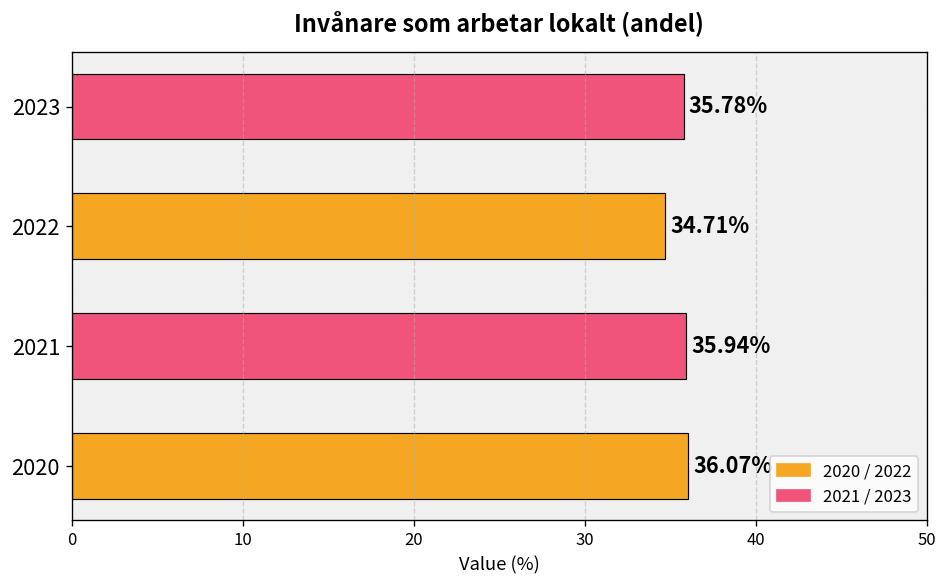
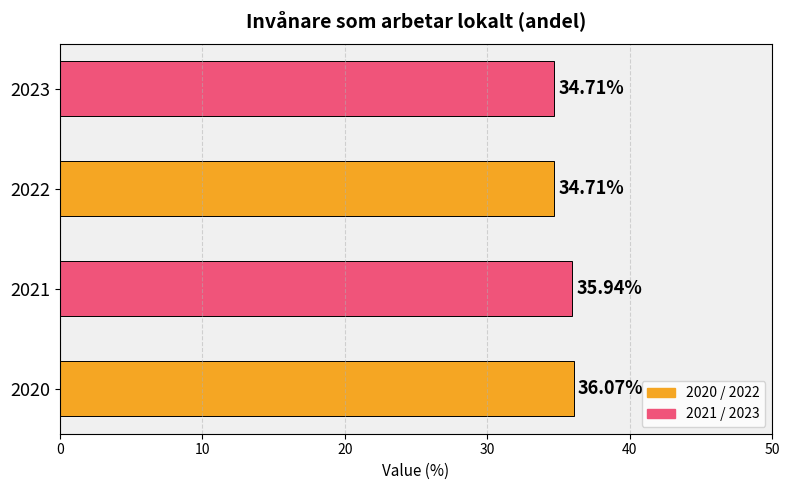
  {
-   "2023": "35.78%",
+   "2023": "34.71%",
    "2022": "34.71%",
    "2021": "35.94%"
  }
